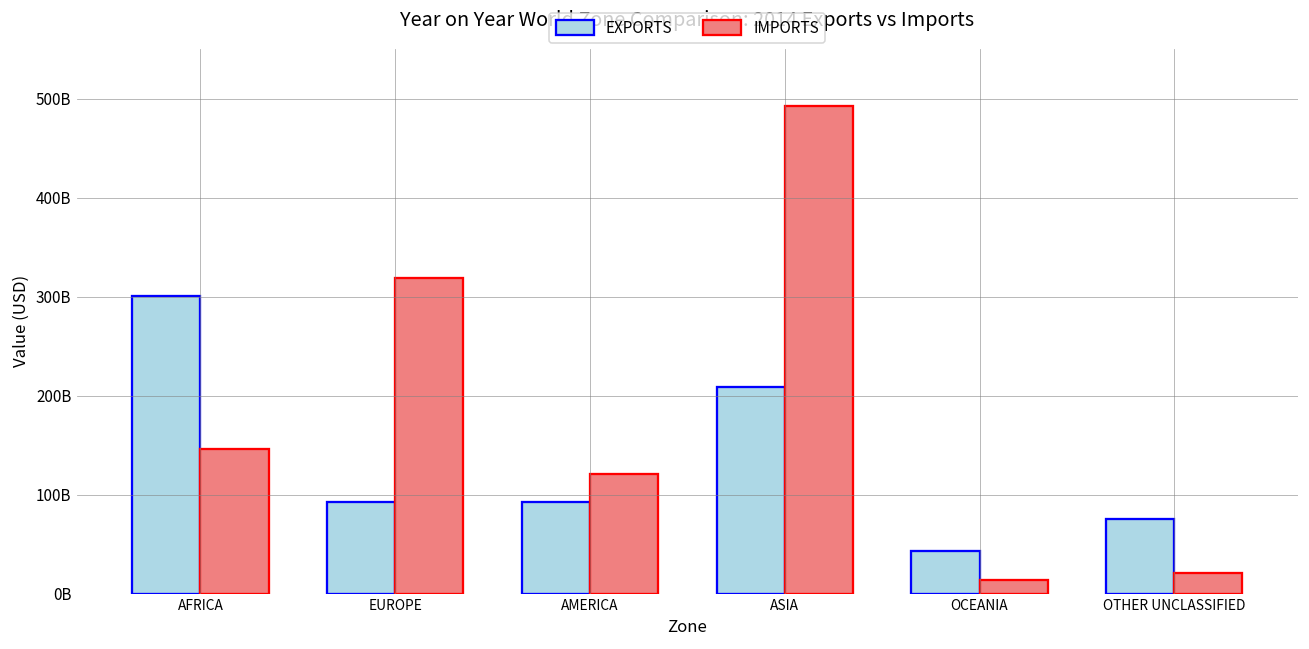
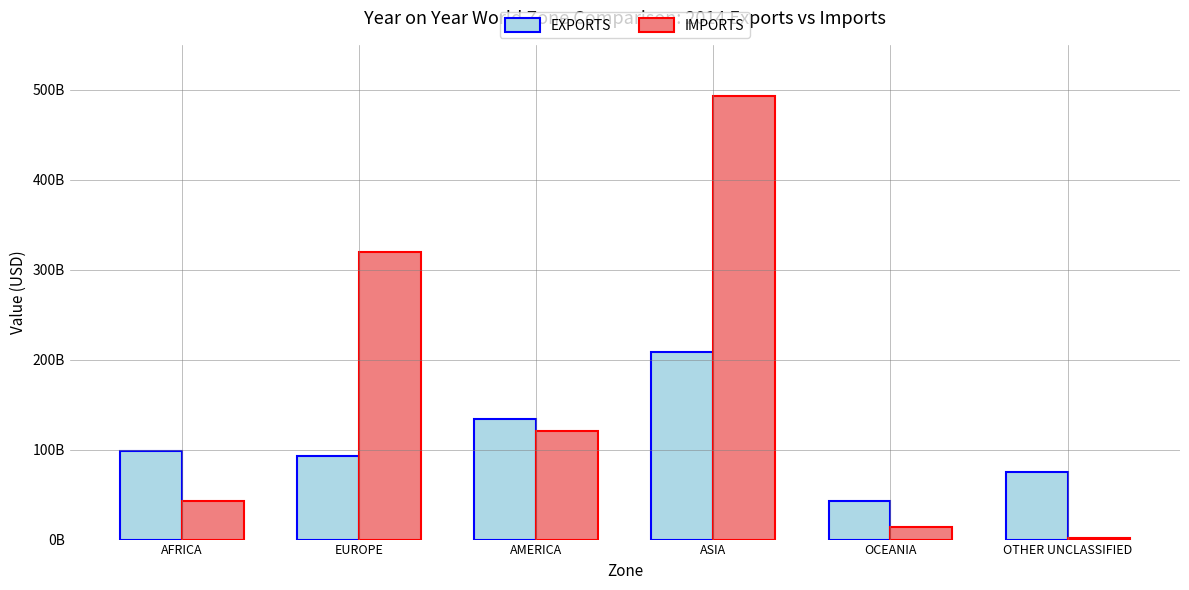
  {
    "EXPORTS": {
-     "AFRICA": 300000000000,
+     "AFRICA": 100000000000,
      "EUROPE": 90000000000,
-     "AMERICA": 90000000000,
+     "AMERICA": 130000000000,
      "ASIA": 210000000000,
      "OCEANIA": 40000000000,
      "OTHER UNCLASSIFIED": 80000000000
    },
    "IMPORTS": {
-     "AFRICA": 150000000000,
+     "AFRICA": 40000000000,
      "EUROPE": 320000000000,
      "AMERICA": 120000000000,
      "ASIA": 490000000000,
      "OCEANIA": 10000000000,
-     "OTHER UNCLASSIFIED": 20000000000
+     "OTHER UNCLASSIFIED": 0
    }
  }
